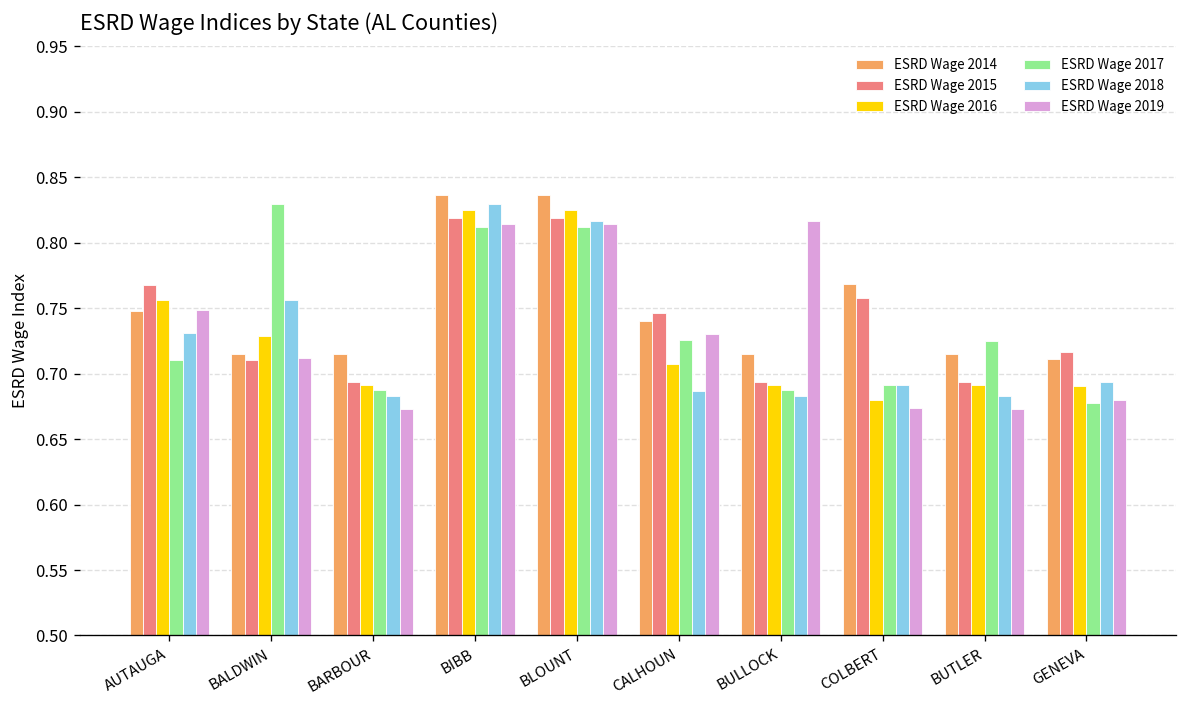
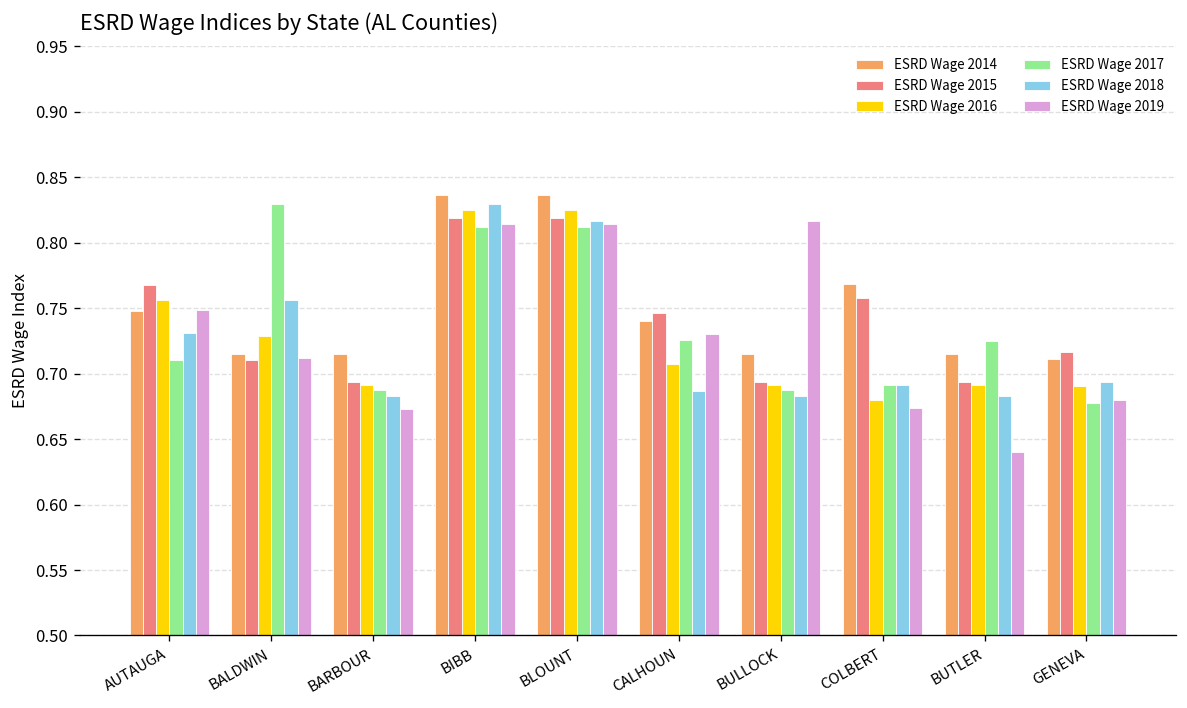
  {
    "ESRD Wage 2016": {
      "AUTAUGA": 0.757,
      "BALDWIN": 0.729,
      "BARBOUR": 0.691,
      "BIBB": 0.825,
      "BLOUNT": 0.825,
      "CALHOUN": 0.707,
      "BULLOCK": 0.691,
      "COLBERT": 0.680,
      "BUTLER": 0.691,
      "GENEVA": 0.691
    },
    "ESRD Wage 2017": {
      "AUTAUGA": 0.710,
      "BALDWIN": 0.829,
      "BARBOUR": 0.687,
      "BIBB": 0.812,
      "BLOUNT": 0.812,
      "CALHOUN": 0.726,
      "BULLOCK": 0.687,
      "COLBERT": 0.692,
      "BUTLER": 0.725,
      "GENEVA": 0.678
    },
    "ESRD Wage 2018": {
      "AUTAUGA": 0.731,
      "BALDWIN": 0.757,
      "BARBOUR": 0.683,
      "BIBB": 0.830,
      "BLOUNT": 0.817,
      "CALHOUN": 0.686,
      "BULLOCK": 0.683,
      "COLBERT": 0.691,
      "BUTLER": 0.683,
      "GENEVA": 0.694
    },
    "ESRD Wage 2019": {
      "AUTAUGA": 0.749,
      "BALDWIN": 0.712,
      "BARBOUR": 0.673,
      "BIBB": 0.814,
      "BLOUNT": 0.814,
      "CALHOUN": 0.730,
      "BULLOCK": 0.817,
      "COLBERT": 0.674,
-     "BUTLER": 0.673,
+     "BUTLER": 0.640,
      "GENEVA": 0.680
    }
  }
